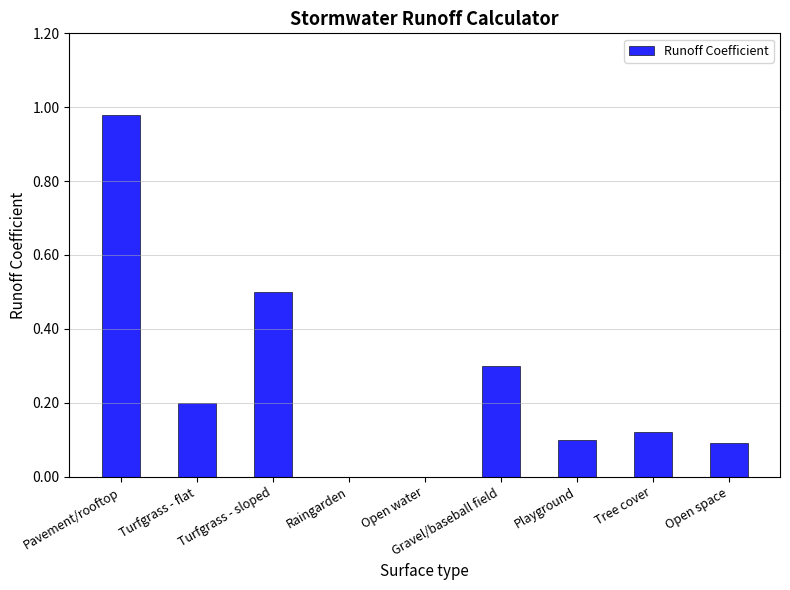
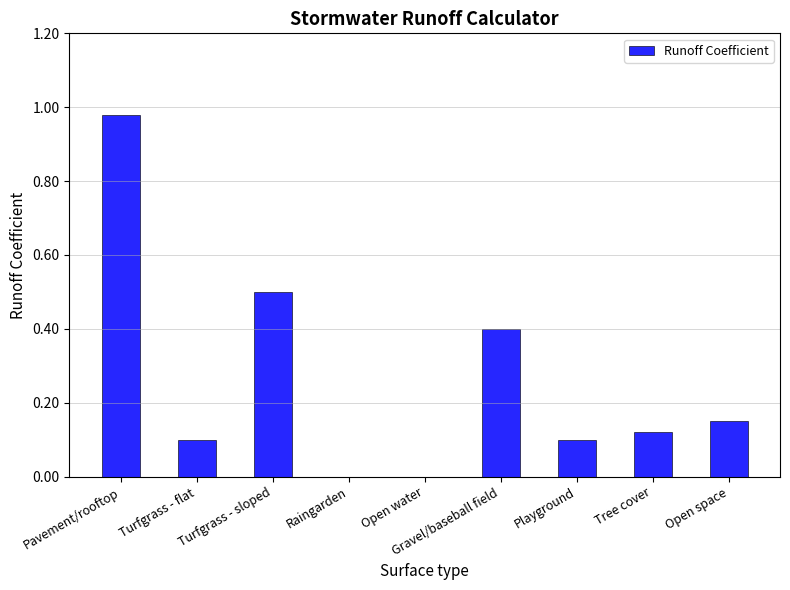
  {
    "Pavement/rooftop": 0.98,
-   "Turfgrass - flat": 0.2,
+   "Turfgrass - flat": 0.1,
    "Turfgrass - sloped": 0.50,
    "Raingarden": 0.00,
    "Open water": 0.00,
-   "Gravel/baseball field": 0.3,
+   "Gravel/baseball field": 0.4,
    "Playground": 0.10,
    "Tree cover": 0.12,
-   "Open space": 0.09
+   "Open space": 0.15
  }
